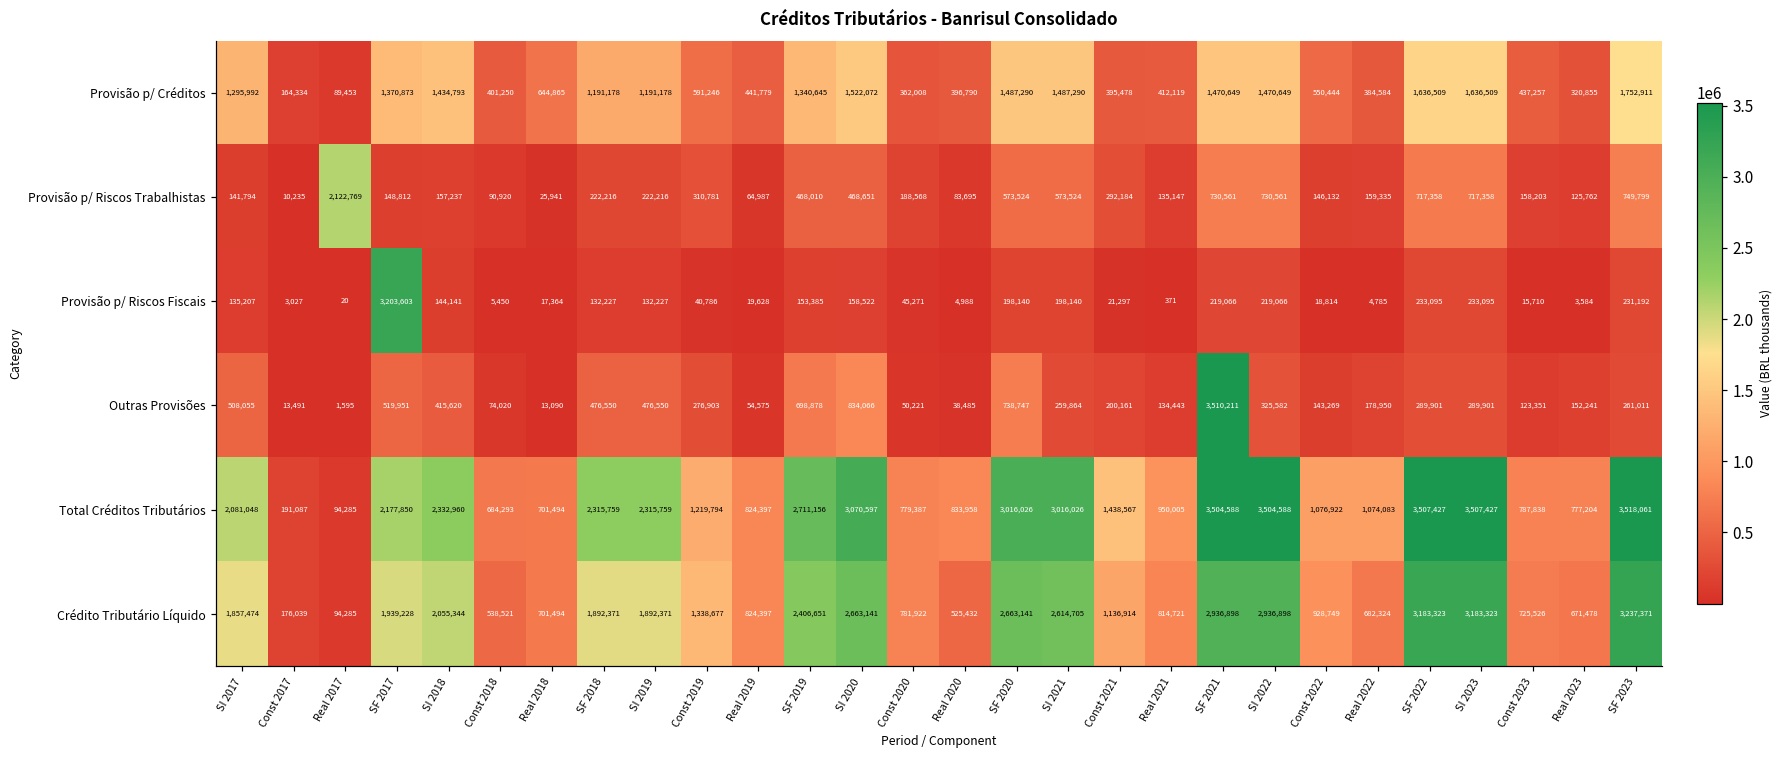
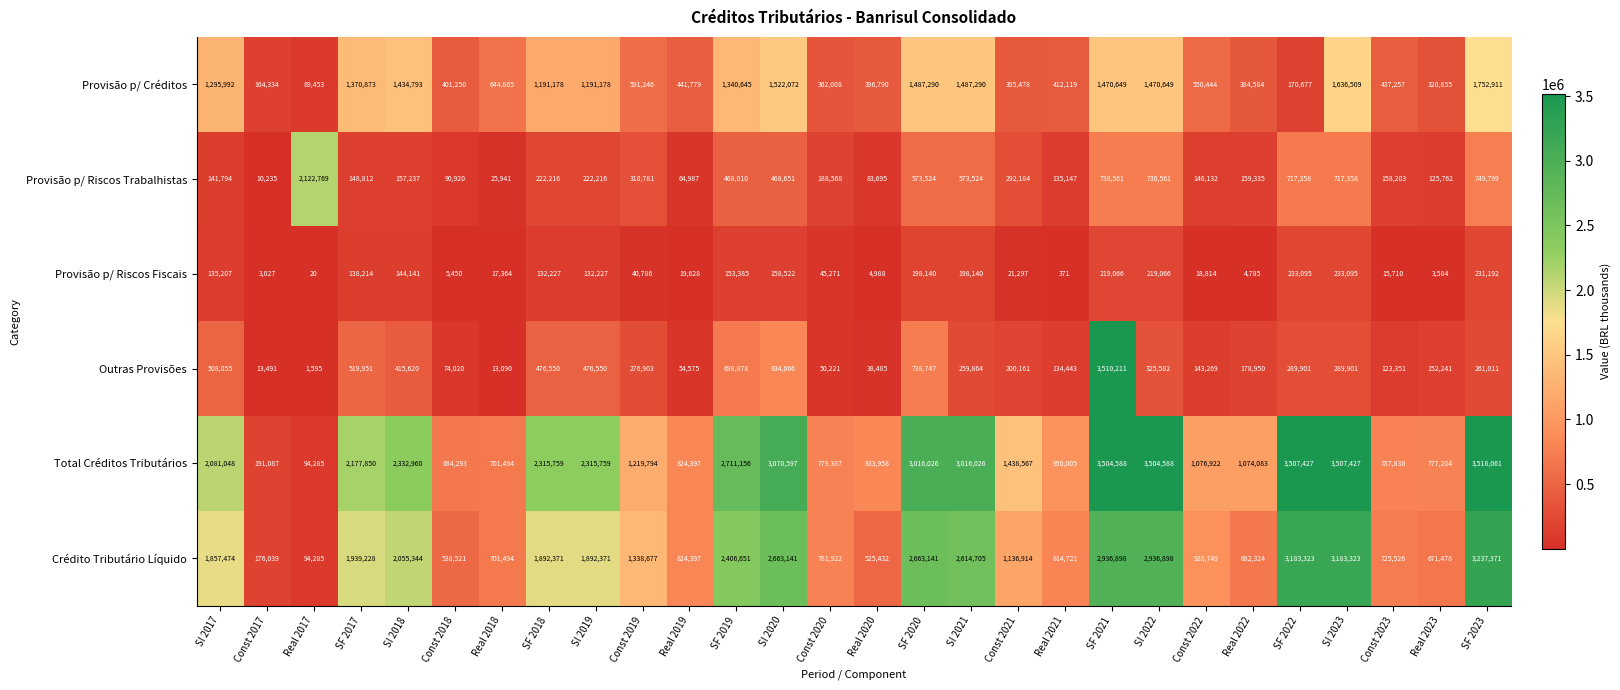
  {
    "Provisão p/ Créditos": {
      "SI 2017": "1,295,992",
      "Const 2017": "164,334",
      "Real 2017": "89,453",
      "SF 2017": "1,370,873",
      "SI 2018": "1,434,793",
      "Const 2018": "401,250",
      "Real 2018": "644,865",
      "SF 2018": "1,191,178",
      "SI 2019": "1,191,178",
      "Const 2019": "591,246",
      "Real 2019": "441,779",
      "SF 2019": "1,340,645",
      "SI 2020": "1,522,072",
      "Const 2020": "362,008",
      "Real 2020": "396,790",
      "SF 2020": "1,487,290",
      "SI 2021": "1,487,290",
      "Const 2021": "395,478",
      "Real 2021": "412,119",
      "SF 2021": "1,470,649",
      "SI 2022": "1,470,649",
      "Const 2022": "550,444",
      "Real 2022": "384,584",
-     "SF 2022": "1,636,509",
+     "SF 2022": "170,677",
      "SI 2023": "1,636,509",
      "Const 2023": "437,257",
      "Real 2023": "320,855",
      "SF 2023": "1,752,911"
    },
    "Provisão p/ Riscos Trabalhistas": {
      "SI 2017": "141,794",
      "Const 2017": "10,235",
      "Real 2017": "2,122,769",
      "SF 2017": "148,812",
      "SI 2018": "157,237",
      "Const 2018": "90,920",
      "Real 2018": "25,941",
      "SF 2018": "222,216",
      "SI 2019": "222,216",
      "Const 2019": "310,781",
      "Real 2019": "64,987",
      "SF 2019": "468,010",
      "SI 2020": "468,651",
      "Const 2020": "188,568",
      "Real 2020": "83,695",
      "SF 2020": "573,524",
      "SI 2021": "573,524",
      "Const 2021": "292,184",
      "Real 2021": "135,147",
      "SF 2021": "730,561",
      "SI 2022": "730,561",
      "Const 2022": "146,132",
      "Real 2022": "159,335",
      "SF 2022": "717,358",
      "SI 2023": "717,358",
      "Const 2023": "158,203",
      "Real 2023": "125,762",
      "SF 2023": "749,799"
    },
    "Provisão p/ Riscos Fiscais": {
      "SI 2017": "135,207",
      "Const 2017": "3,027",
      "Real 2017": "20",
-     "SF 2017": "3,203,603",
+     "SF 2017": "138,214",
      "SI 2018": "144,141",
      "Const 2018": "5,450",
      "Real 2018": "17,364",
      "SF 2018": "132,227",
      "SI 2019": "132,227",
      "Const 2019": "40,786",
      "Real 2019": "19,628",
      "SF 2019": "153,385",
      "SI 2020": "158,522",
      "Const 2020": "45,271",
      "Real 2020": "4,988",
      "SF 2020": "198,140",
      "SI 2021": "198,140",
      "Const 2021": "21,297",
      "Real 2021": "371",
      "SF 2021": "219,066",
      "SI 2022": "219,066",
      "Const 2022": "18,814",
      "Real 2022": "4,785",
      "SF 2022": "233,095",
      "SI 2023": "233,095",
      "Const 2023": "15,710",
      "Real 2023": "3,584",
      "SF 2023": "231,192"
    },
    "Outras Provisões": {
      "SI 2017": "508,055",
      "Const 2017": "13,491",
      "Real 2017": "1,595",
      "SF 2017": "519,951",
      "SI 2018": "415,620",
      "Const 2018": "74,020",
      "Real 2018": "13,090",
      "SF 2018": "476,550",
      "SI 2019": "476,550",
      "Const 2019": "276,903",
      "Real 2019": "54,575",
      "SF 2019": "698,878",
      "SI 2020": "834,066",
      "Const 2020": "50,221",
      "Real 2020": "38,485",
      "SF 2020": "738,747",
      "SI 2021": "259,864",
      "Const 2021": "200,161",
      "Real 2021": "134,443",
      "SF 2021": "3,510,211",
      "SI 2022": "325,582",
      "Const 2022": "143,269",
      "Real 2022": "178,950",
      "SF 2022": "289,901",
      "SI 2023": "289,901",
      "Const 2023": "123,351",
      "Real 2023": "152,241",
      "SF 2023": "261,011"
    },
    "Total Créditos Tributários": {
      "SI 2017": "2,081,048",
      "Const 2017": "191,087",
      "Real 2017": "94,285",
      "SF 2017": "2,177,850",
      "SI 2018": "2,332,960",
      "Const 2018": "684,293",
      "Real 2018": "701,494",
      "SF 2018": "2,315,759",
      "SI 2019": "2,315,759",
      "Const 2019": "1,219,794",
      "Real 2019": "824,397",
      "SF 2019": "2,711,156",
      "SI 2020": "3,070,597",
      "Const 2020": "779,387",
      "Real 2020": "833,958",
      "SF 2020": "3,016,026",
      "SI 2021": "3,016,026",
      "Const 2021": "1,438,567",
      "Real 2021": "950,005",
      "SF 2021": "3,504,588",
      "SI 2022": "3,504,588",
      "Const 2022": "1,076,922",
      "Real 2022": "1,074,083",
      "SF 2022": "3,507,427",
      "SI 2023": "3,507,427",
      "Const 2023": "787,838",
      "Real 2023": "777,204",
      "SF 2023": "3,518,061"
    },
    "Crédito Tributário Líquido": {
      "SI 2017": "1,857,474",
      "Const 2017": "176,039",
      "Real 2017": "94,285",
      "SF 2017": "1,939,228",
      "SI 2018": "2,055,344",
      "Const 2018": "538,521",
      "Real 2018": "701,494",
      "SF 2018": "1,892,371",
      "SI 2019": "1,892,371",
      "Const 2019": "1,338,677",
      "Real 2019": "824,397",
      "SF 2019": "2,406,651",
      "SI 2020": "2,663,141",
      "Const 2020": "781,922",
      "Real 2020": "525,432",
      "SF 2020": "2,663,141",
      "SI 2021": "2,614,705",
      "Const 2021": "1,136,914",
      "Real 2021": "814,721",
      "SF 2021": "2,936,898",
      "SI 2022": "2,936,898",
      "Const 2022": "928,749",
      "Real 2022": "682,324",
      "SF 2022": "3,183,323",
      "SI 2023": "3,183,323",
      "Const 2023": "725,526",
      "Real 2023": "671,478",
      "SF 2023": "3,237,371"
    }
  }
